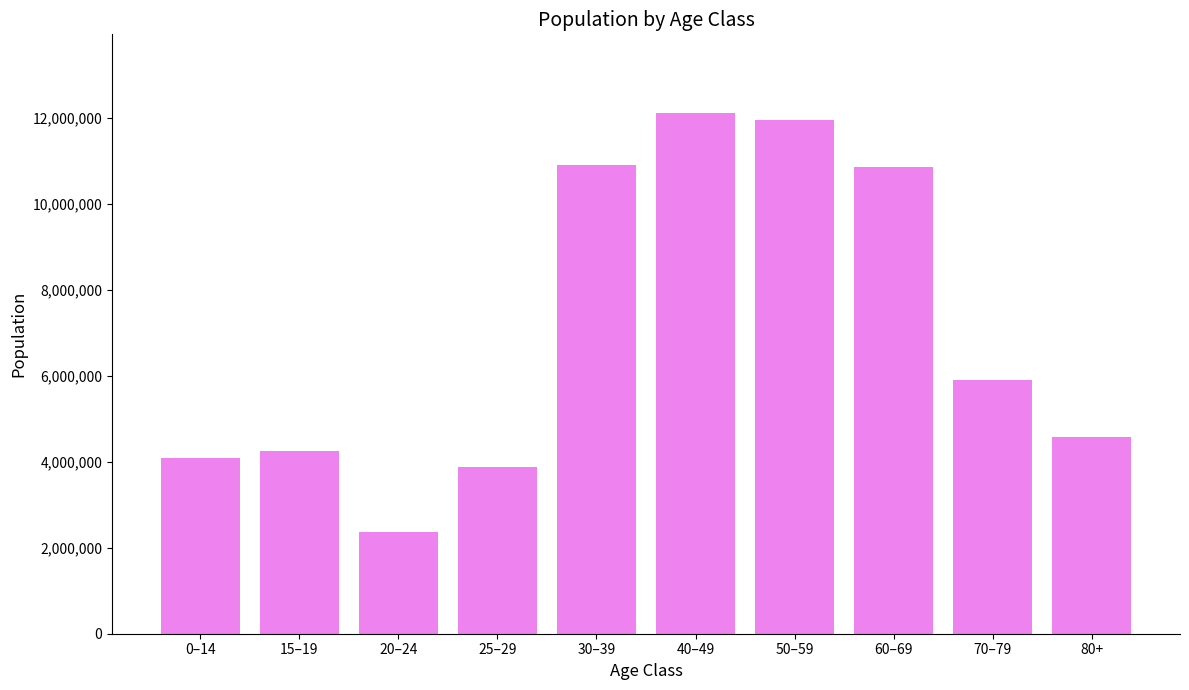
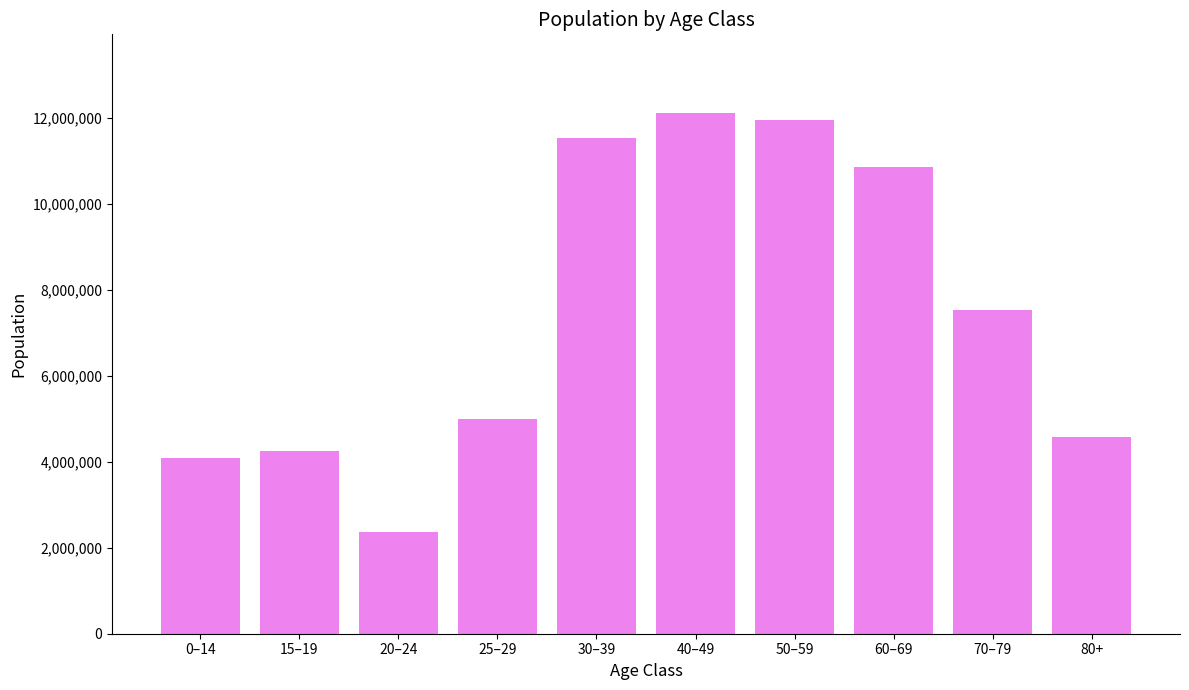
  {
    "0–14": "4,100,000",
    "15–19": "4,300,000",
    "20–24": "2,400,000",
-   "25–29": "3,900,000",
-   "30–39": "10,900,000",
+   "25–29": "5,000,000",
+   "30–39": "11,500,000",
    "40–49": "12,100,000",
    "50–59": "11,900,000",
    "60–69": "10,900,000",
-   "70–79": "5,900,000",
+   "70–79": "7,500,000",
    "80+": "4,600,000"
  }
